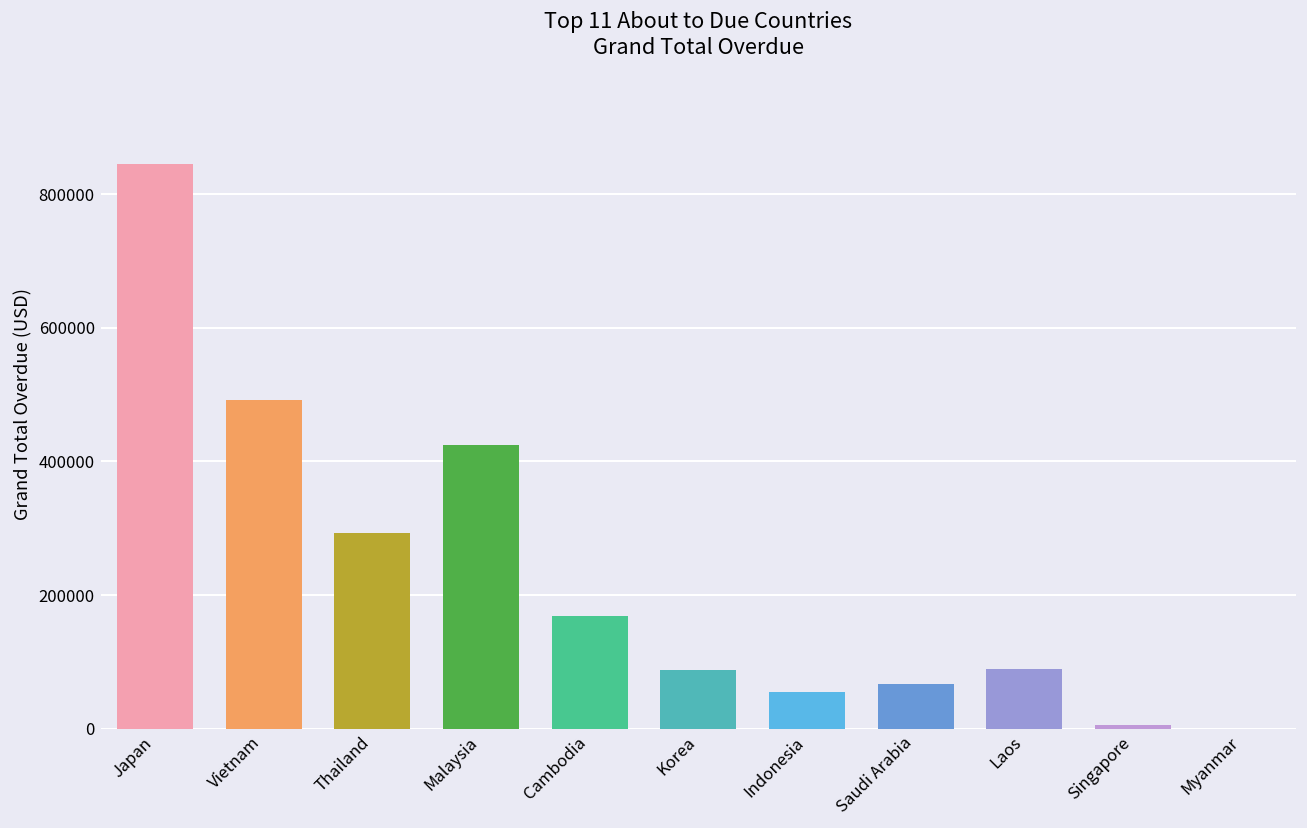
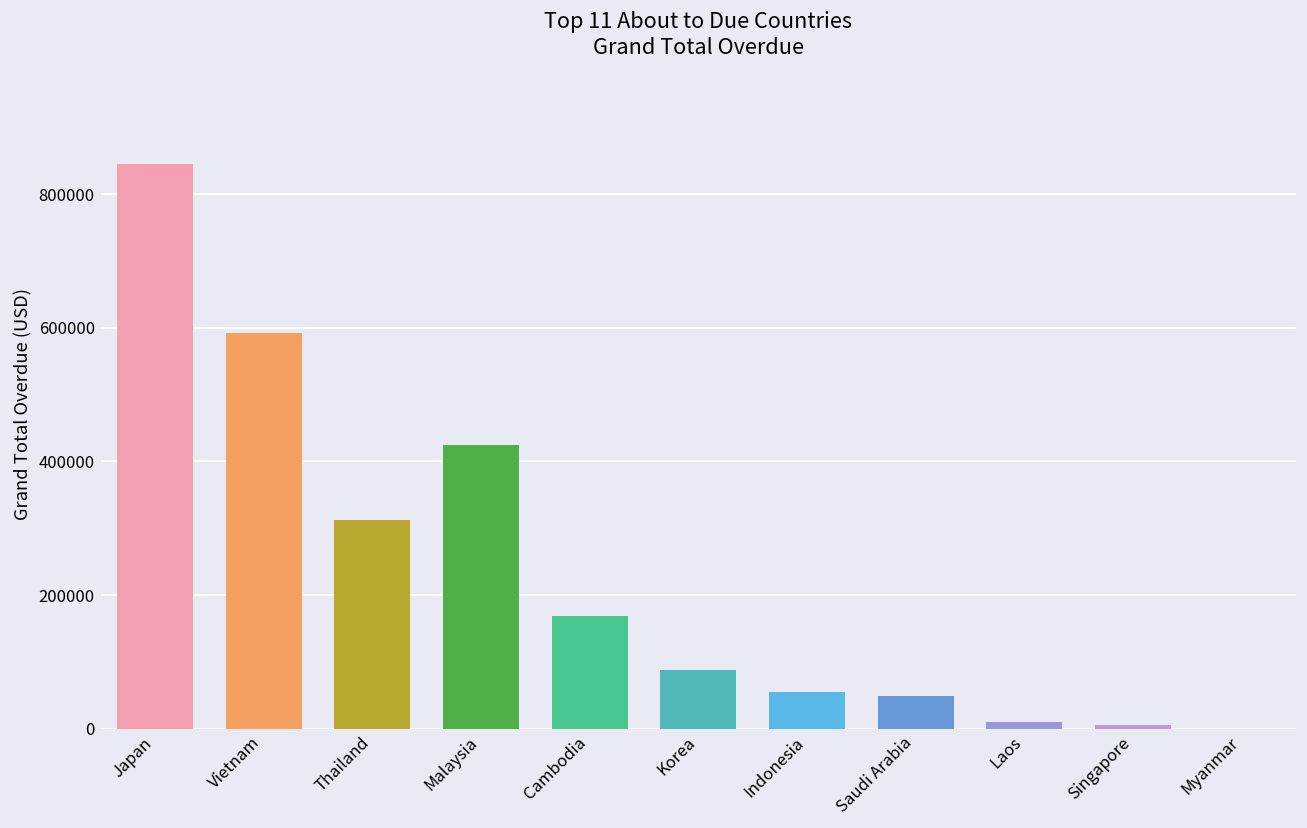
  {
    "Japan": 850000,
-   "Vietnam": 490000,
-   "Thailand": 290000,
+   "Vietnam": 590000,
+   "Thailand": 310000,
    "Malaysia": 420000,
    "Cambodia": 170000,
    "Korea": 90000,
    "Indonesia": 50000,
-   "Saudi Arabia": 70000,
-   "Laos": 90000,
+   "Saudi Arabia": 50000,
+   "Laos": 10000,
    "Singapore": 10000,
    "Myanmar": 0
  }
